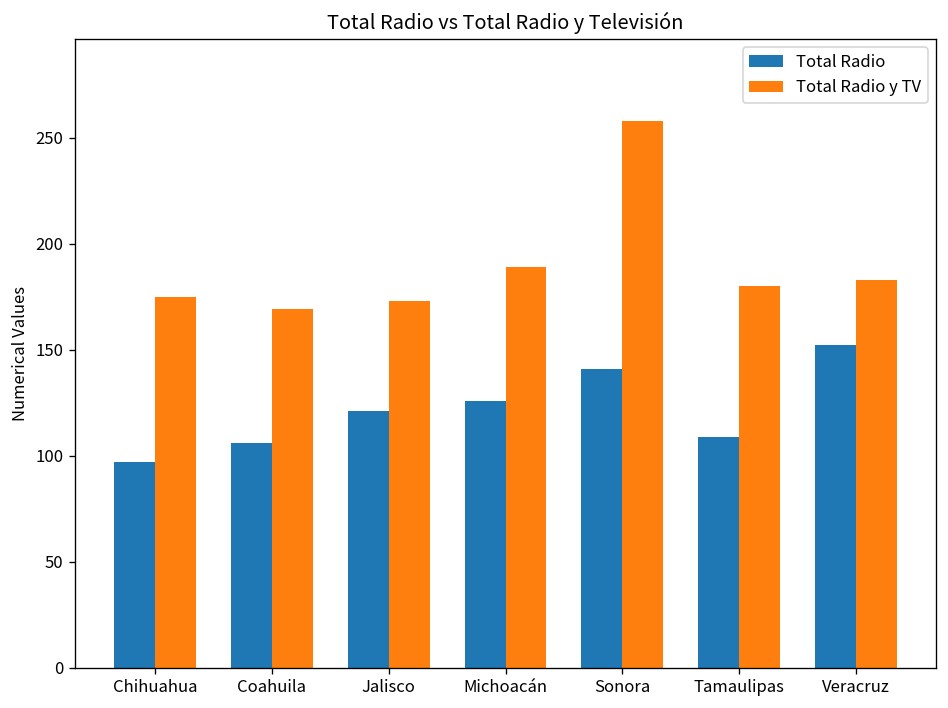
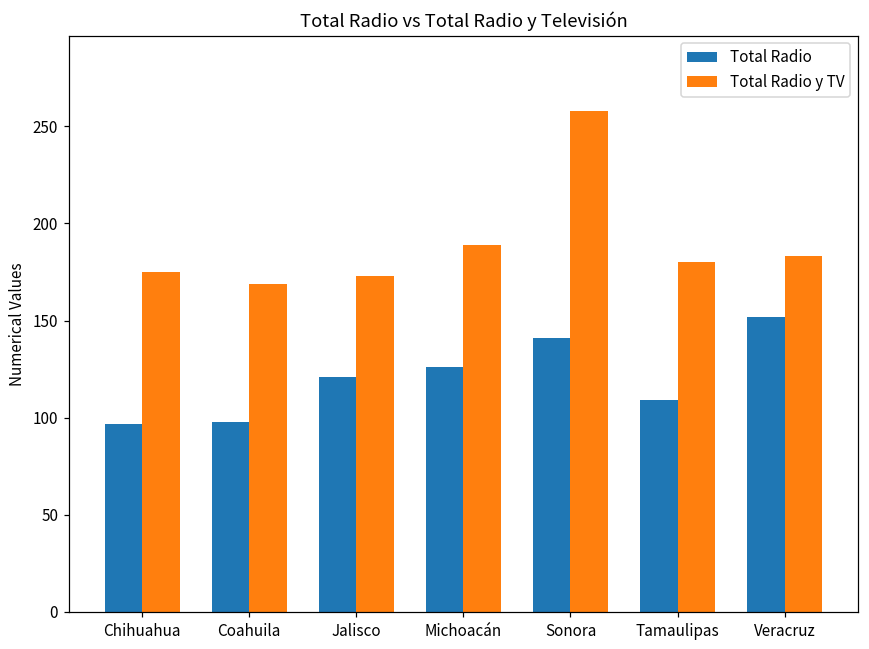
  {
    "Total Radio": {
      "Chihuahua": 97,
-     "Coahuila": 106,
+     "Coahuila": 98,
      "Jalisco": 121,
      "Michoacán": 126,
      "Sonora": 141,
      "Tamaulipas": 109,
      "Veracruz": 152
    },
    "Total Radio y TV": {
      "Chihuahua": 175,
      "Coahuila": 169,
      "Jalisco": 173,
      "Michoacán": 189,
      "Sonora": 258,
      "Tamaulipas": 180,
      "Veracruz": 183
    }
  }
